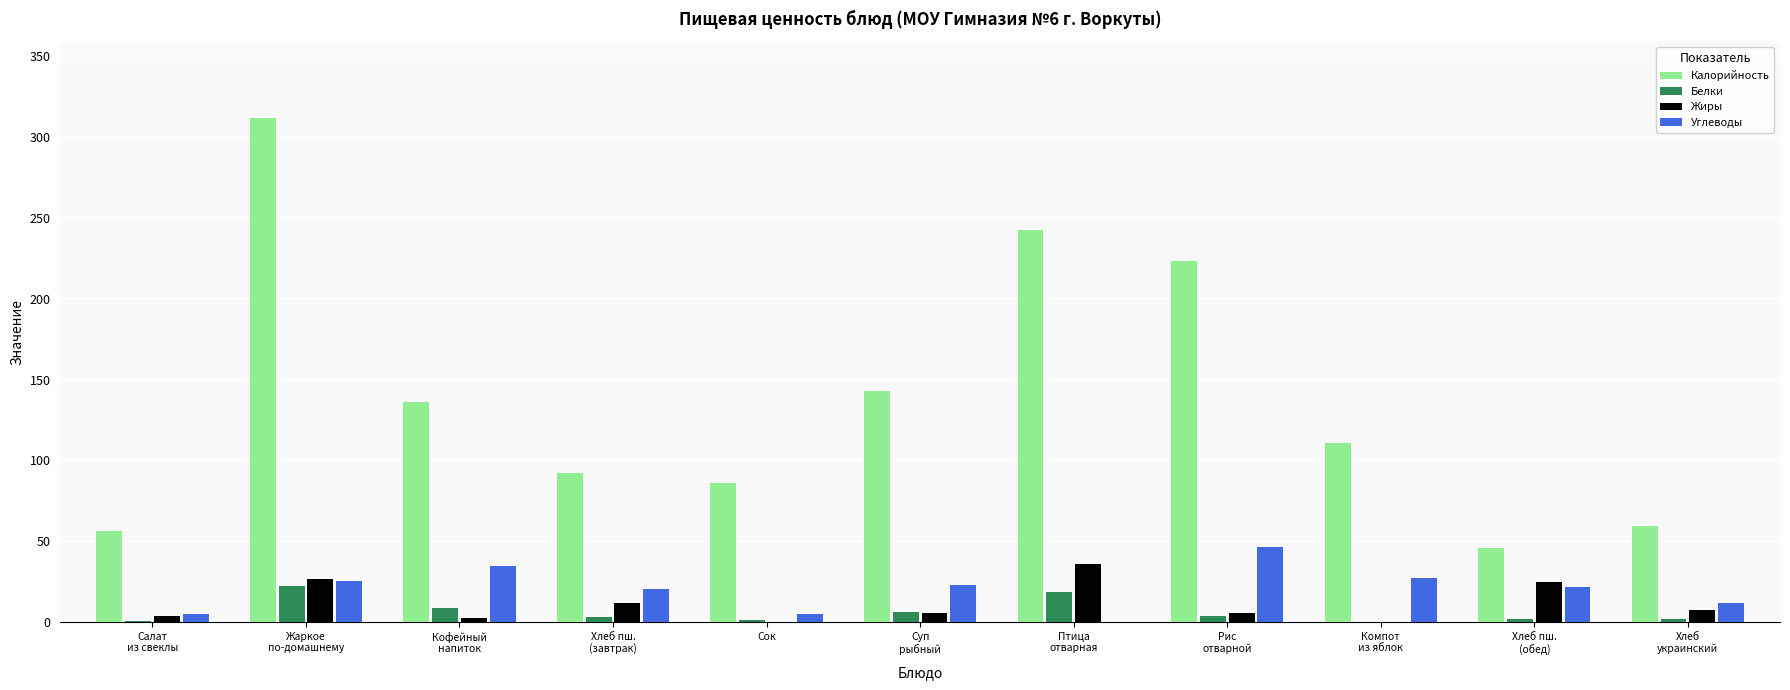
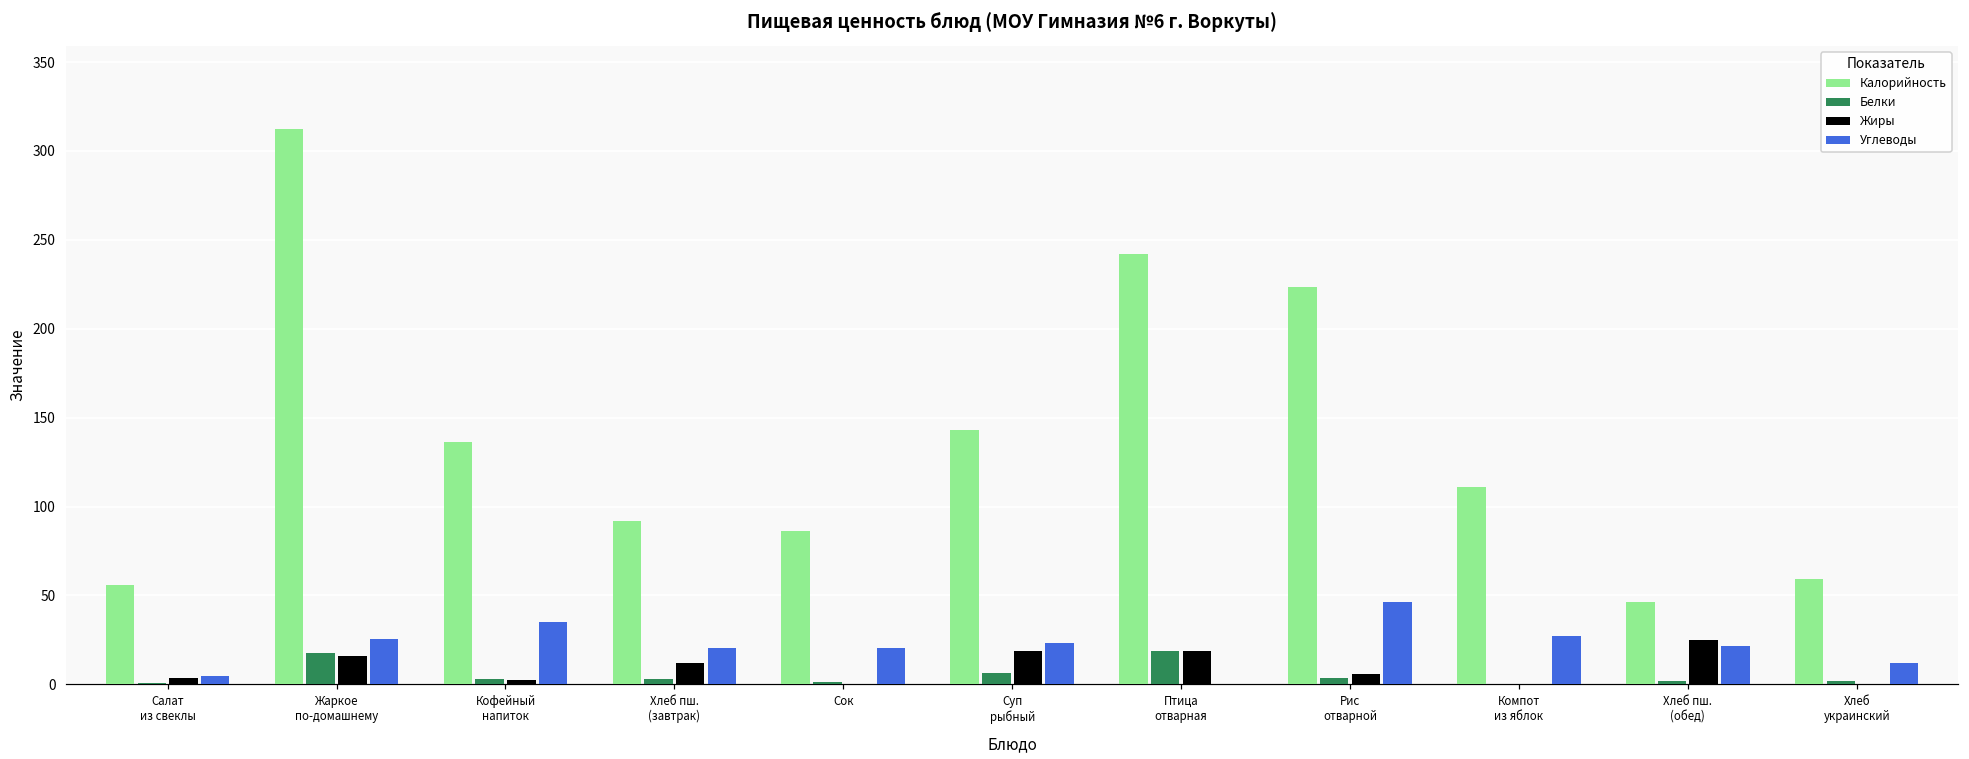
  {
    "Калорийность": {
      "Салат из свеклы": 56,
      "Жаркое по-домашнему": 312,
      "Кофейный напиток": 136,
      "Хлеб пш. (завтрак)": 92,
      "Сок": 86,
      "Суп рыбный": 143,
      "Птица отварная": 242,
      "Рис отварной": 223,
      "Компот из яблок": 111,
      "Хлеб пш. (обед)": 46,
      "Хлеб украинский": 59
    },
    "Белки": {
-     "Жаркое по-домашнему": 22,
-     "Кофейный напиток": 9,
+     "Жаркое по-домашнему": 17,
+     "Кофейный напиток": 3,
      "Хлеб пш. (завтрак)": 3,
      "Суп рыбный": 6,
      "Птица отварная": 19,
      "Рис отварной": 4,
      "Хлеб пш. (обед)": 2,
      "Хлеб украинский": 2
    },
    "Жиры": {
      "Салат из свеклы": 4,
-     "Жаркое по-домашнему": 26,
+     "Жаркое по-домашнему": 16,
      "Кофейный напиток": 2,
      "Хлеб пш. (завтрак)": 12,
-     "Суп рыбный": 6,
-     "Птица отварная": 36,
+     "Суп рыбный": 19,
+     "Птица отварная": 19,
      "Рис отварной": 6,
      "Хлеб пш. (обед)": 25,
-     "Хлеб украинский": 8
+     "Хлеб украинский": 0
    },
    "Углеводы": {
      "Салат из свеклы": 5,
      "Жаркое по-домашнему": 25,
      "Кофейный напиток": 35,
      "Хлеб пш. (завтрак)": 20,
-     "Сок": 5,
+     "Сок": 20,
      "Суп рыбный": 23,
      "Рис отварной": 47,
      "Компот из яблок": 27,
      "Хлеб пш. (обед)": 22,
      "Хлеб украинский": 12
    }
  }
